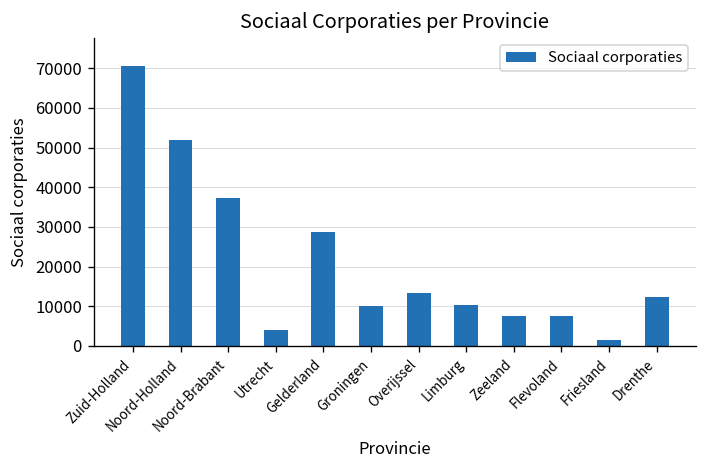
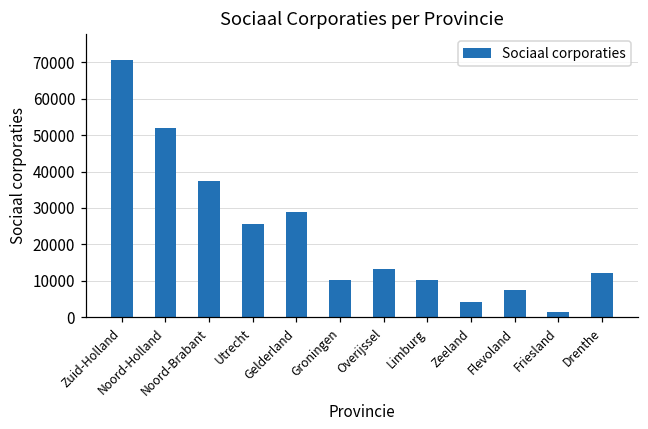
  {
    "Zuid-Holland": 71000,
    "Noord-Holland": 52000,
    "Noord-Brabant": 37000,
-   "Utrecht": 4000,
+   "Utrecht": 26000,
    "Gelderland": 29000,
    "Groningen": 10000,
    "Overijssel": 13000,
    "Limburg": 10000,
-   "Zeeland": 8000,
+   "Zeeland": 4000,
    "Flevoland": 8000,
    "Friesland": 1000,
    "Drenthe": 12000
  }
